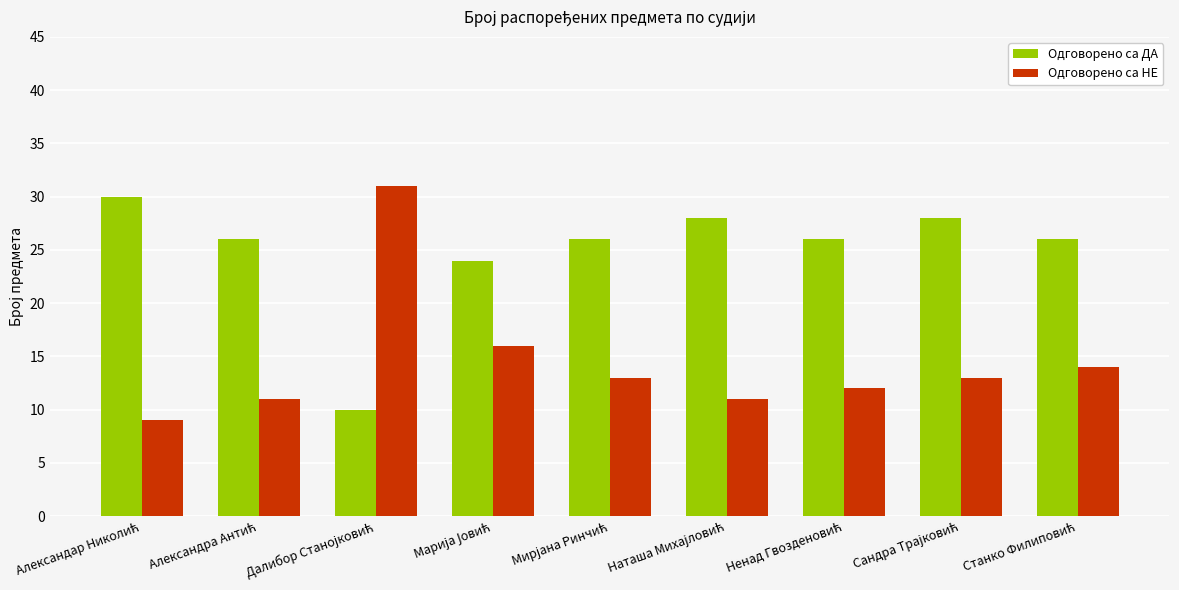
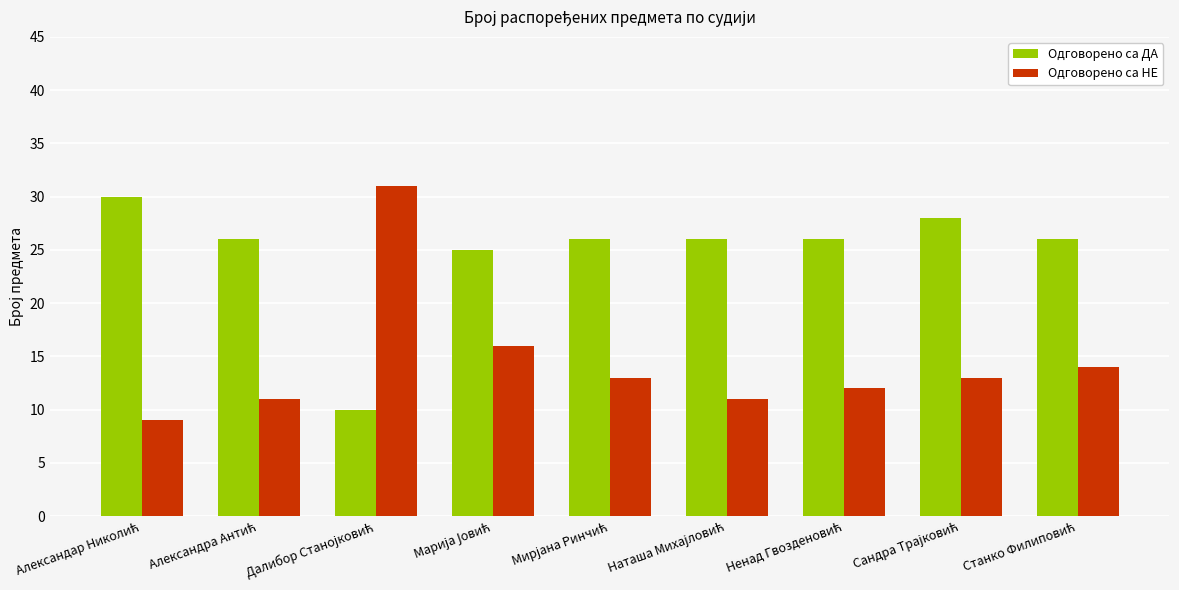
  {
    "Одговорено са ДА": {
      "Александар Николић": 30,
      "Александра Антић": 26,
      "Далибор Станојковић": 10,
-     "Марија Јовић": 24,
+     "Марија Јовић": 25,
      "Мирјана Ринчић": 26,
-     "Наташа Михајловић": 28,
+     "Наташа Михајловић": 26,
      "Ненад Гвозденовић": 26,
      "Сандра Трајковић": 28,
      "Станко Филиповић": 26
    },
    "Одговорено са НЕ": {
      "Александар Николић": 9,
      "Александра Антић": 11,
      "Далибор Станојковић": 31,
      "Марија Јовић": 16,
      "Мирјана Ринчић": 13,
      "Наташа Михајловић": 11,
      "Ненад Гвозденовић": 12,
      "Сандра Трајковић": 13,
      "Станко Филиповић": 14
    }
  }
